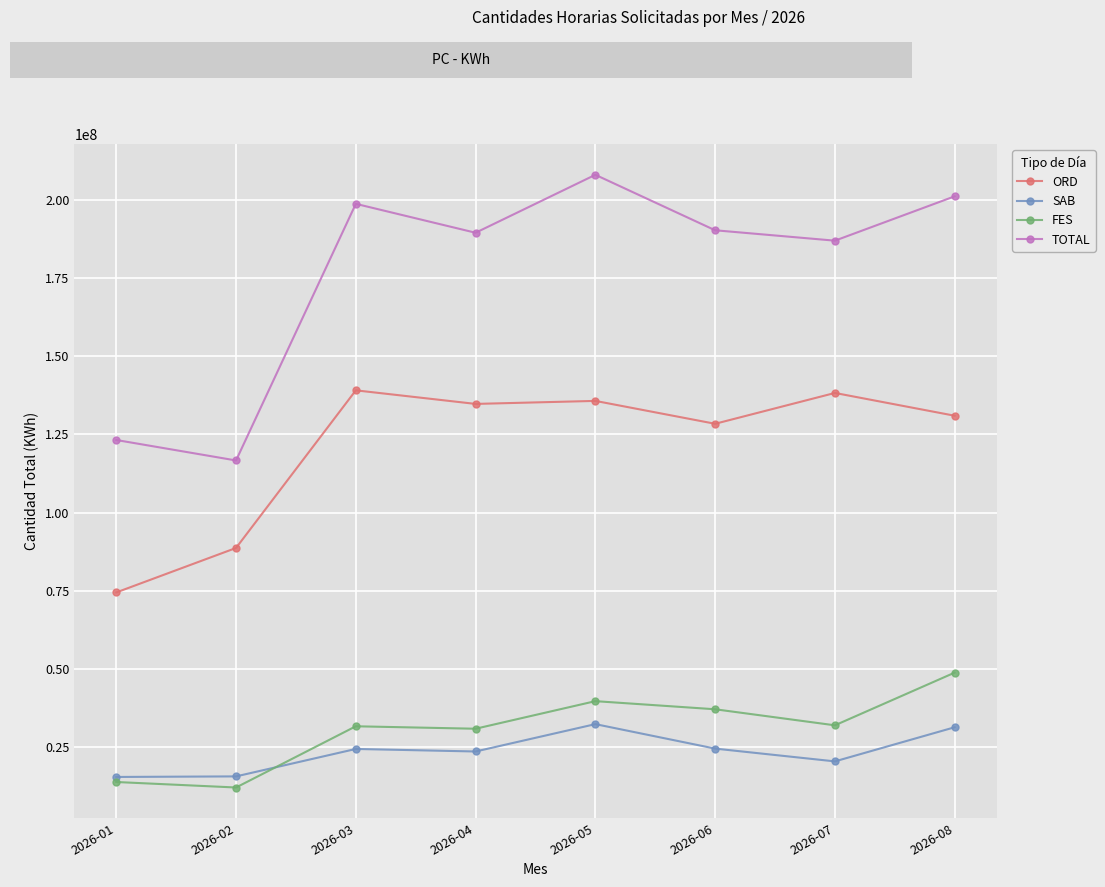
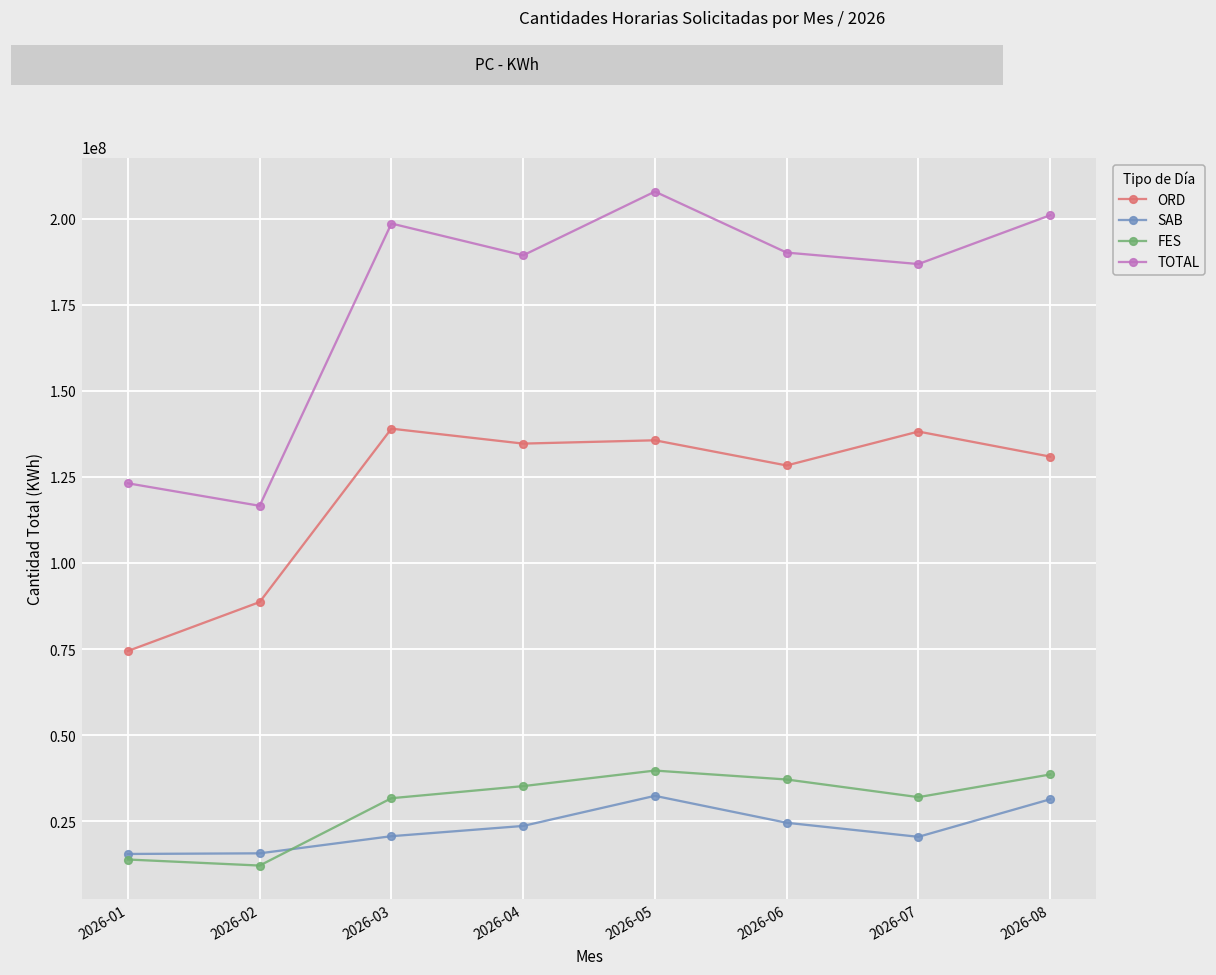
  {
    "ORD": {
      "2026-01": 75000000,
      "2026-02": 89000000,
      "2026-03": 139000000,
      "2026-04": 135000000,
      "2026-05": 136000000,
      "2026-06": 128000000,
      "2026-07": 138000000,
      "2026-08": 131000000
    },
    "SAB": {
      "2026-01": 16000000,
      "2026-02": 16000000,
-     "2026-03": 25000000,
+     "2026-03": 21000000,
      "2026-04": 24000000,
      "2026-05": 32000000,
      "2026-06": 25000000,
      "2026-07": 21000000,
      "2026-08": 31000000
    },
    "FES": {
      "2026-01": 14000000,
      "2026-02": 12000000,
      "2026-03": 32000000,
-     "2026-04": 31000000,
+     "2026-04": 35000000,
      "2026-05": 40000000,
      "2026-06": 37000000,
      "2026-07": 32000000,
-     "2026-08": 49000000
+     "2026-08": 39000000
    },
    "TOTAL": {
      "2026-01": 123000000,
      "2026-02": 117000000,
      "2026-03": 199000000,
      "2026-04": 189000000,
      "2026-05": 208000000,
      "2026-06": 190000000,
      "2026-07": 187000000,
      "2026-08": 201000000
    }
  }
